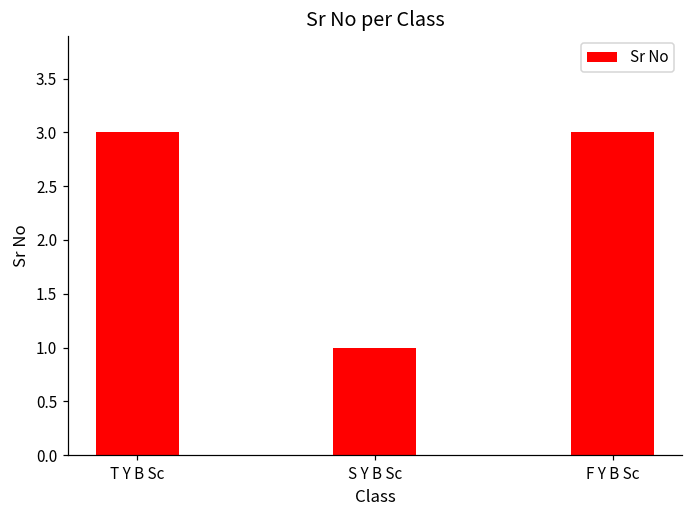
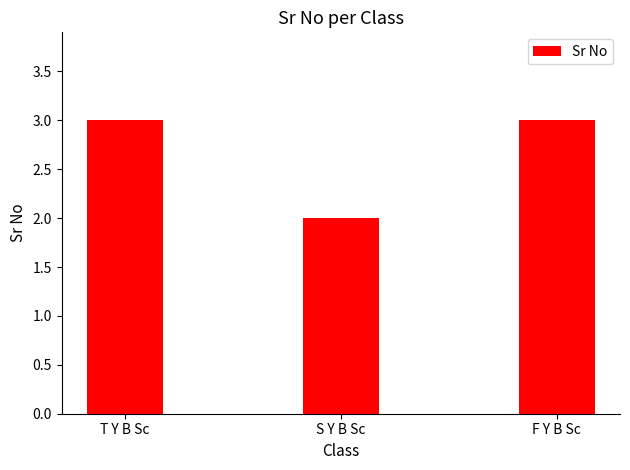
  {
    "T Y B Sc": 3,
-   "S Y B Sc": 1,
+   "S Y B Sc": 2,
    "F Y B Sc": 3
  }
